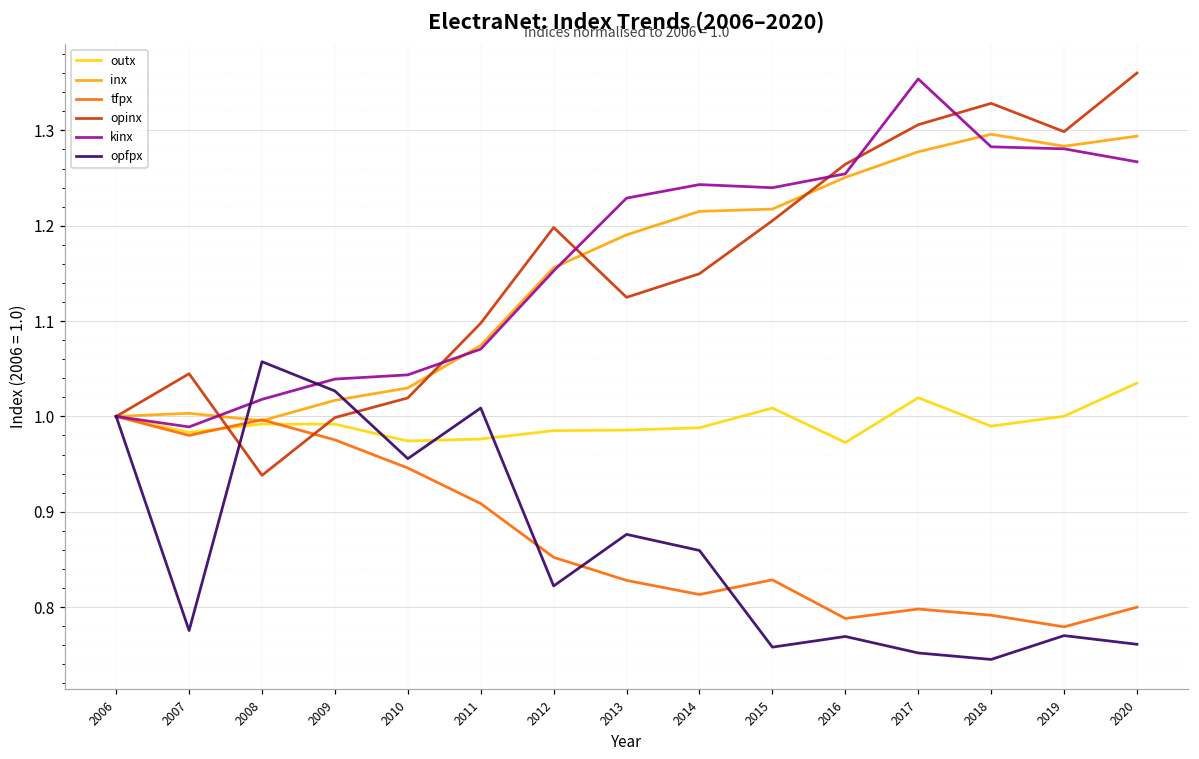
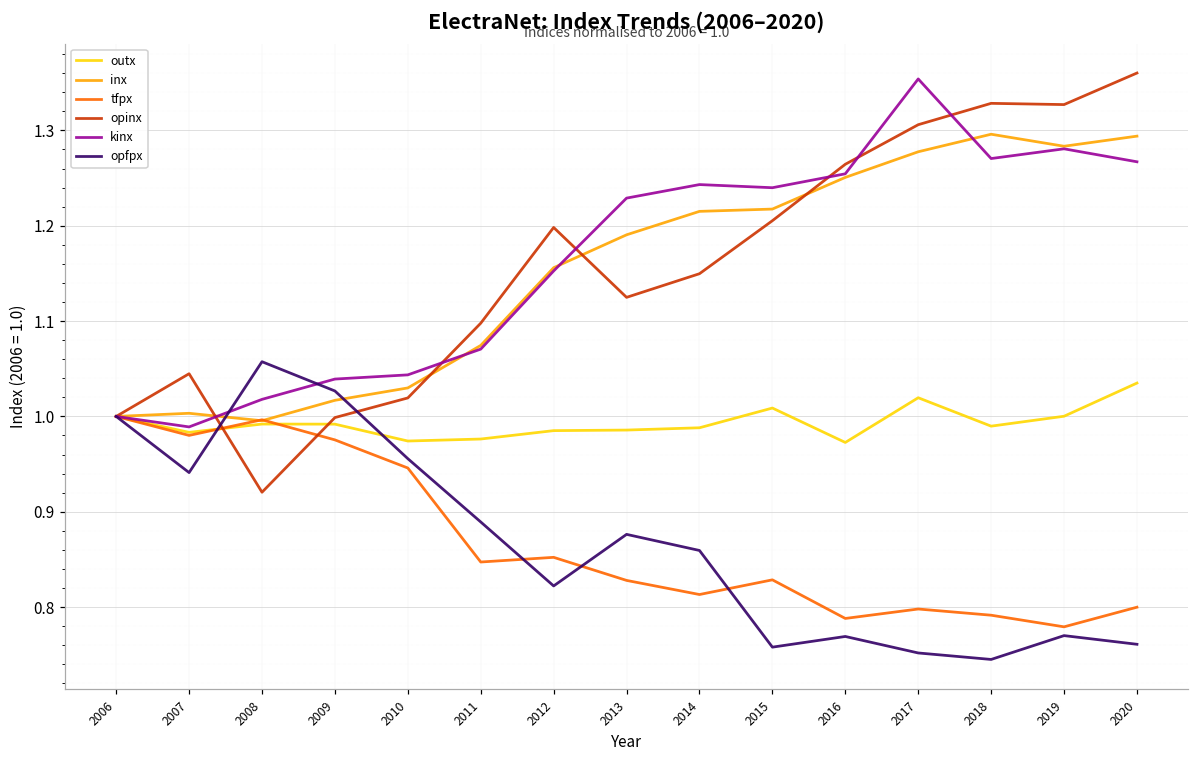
  {
    "tfpx": {
      "2007": 0.98,
      "2009": 0.98,
      "2010": 0.95,
-     "2011": 0.91,
+     "2011": 0.85,
      "2012": 0.85,
      "2013": 0.83,
      "2014": 0.81,
      "2015": 0.83,
      "2016": 0.79,
      "2017": 0.80,
      "2018": 0.79,
      "2019": 0.78,
      "2020": 0.80
    },
    "opinx": {
      "2007": 1.04,
-     "2008": 0.94,
+     "2008": 0.92,
      "2009": 1.00,
      "2010": 1.02,
      "2011": 1.10,
      "2012": 1.20,
      "2013": 1.12,
      "2014": 1.15,
      "2015": 1.21,
      "2016": 1.26,
      "2017": 1.31,
      "2018": 1.33,
-     "2019": 1.30,
+     "2019": 1.33,
      "2020": 1.36
    },
    "kinx": {
      "2007": 0.99,
      "2008": 1.02,
      "2009": 1.04,
      "2010": 1.04,
      "2011": 1.07,
      "2012": 1.15,
      "2013": 1.23,
      "2014": 1.24,
      "2015": 1.24,
      "2016": 1.25,
      "2017": 1.35,
-     "2018": 1.28,
+     "2018": 1.27,
      "2020": 1.27
    },
    "opfpx": {
-     "2007": 0.78,
+     "2007": 0.94,
      "2008": 1.06,
      "2009": 1.03,
      "2010": 0.96,
-     "2011": 1.01,
+     "2011": 0.89,
      "2012": 0.82,
      "2013": 0.88,
      "2014": 0.86,
      "2015": 0.76,
      "2016": 0.77,
      "2017": 0.75,
      "2018": 0.75,
      "2019": 0.77,
      "2020": 0.76
    }
  }
